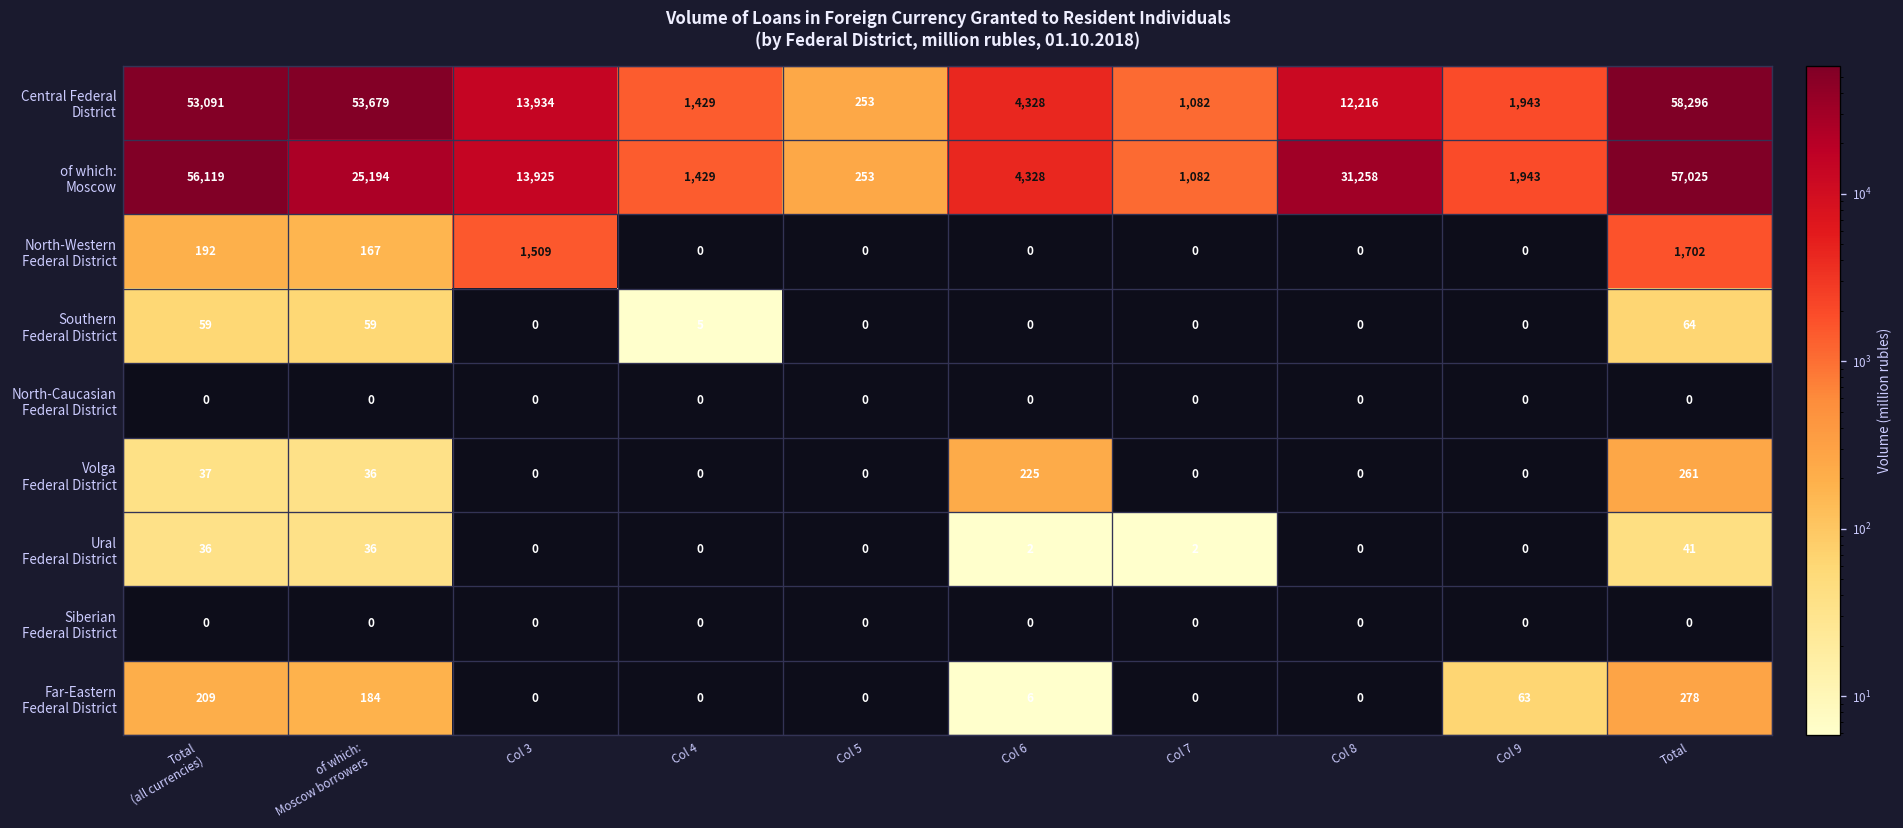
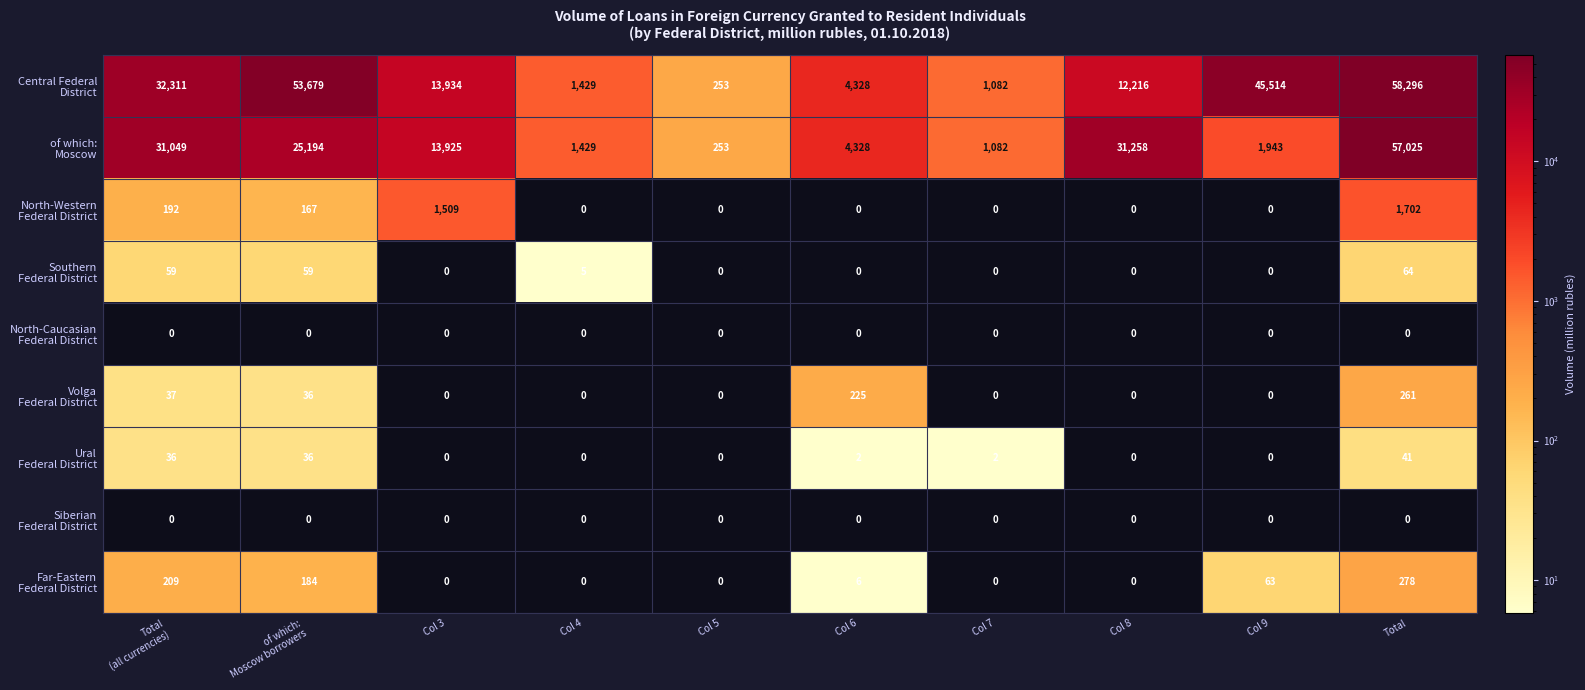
  {
    "Central Federal District": {
-     "Total (all currencies)": "53,091",
+     "Total (all currencies)": "32,311",
      "of which: Moscow borrowers": "53,679",
      "Col 3": "13,934",
      "Col 4": "1,429",
      "Col 5": "253",
      "Col 6": "4,328",
      "Col 7": "1,082",
      "Col 8": "12,216",
-     "Col 9": "1,943",
+     "Col 9": "45,514",
      "Total": "58,296"
    },
    "of which: Moscow": {
-     "Total (all currencies)": "56,119",
+     "Total (all currencies)": "31,049",
      "of which: Moscow borrowers": "25,194",
      "Col 3": "13,925",
      "Col 4": "1,429",
      "Col 5": "253",
      "Col 6": "4,328",
      "Col 7": "1,082",
      "Col 8": "31,258",
      "Col 9": "1,943",
      "Total": "57,025"
    },
    "North-Western Federal District": {
      "Total (all currencies)": "192",
      "of which: Moscow borrowers": "167",
      "Col 3": "1,509",
      "Total": "1,702"
    },
    "Southern Federal District": {
      "Total (all currencies)": "59",
      "of which: Moscow borrowers": "59",
      "Col 4": "5",
      "Total": "64"
    },
    "Volga Federal District": {
      "Total (all currencies)": "37",
      "of which: Moscow borrowers": "36",
      "Col 6": "225",
      "Total": "261"
    },
    "Ural Federal District": {
      "Total (all currencies)": "36",
      "of which: Moscow borrowers": "36",
      "Col 6": "2",
      "Col 7": "2",
      "Total": "41"
    },
    "Far-Eastern Federal District": {
      "Total (all currencies)": "209",
      "of which: Moscow borrowers": "184",
      "Col 6": "6",
      "Col 9": "63",
      "Total": "278"
    }
  }
